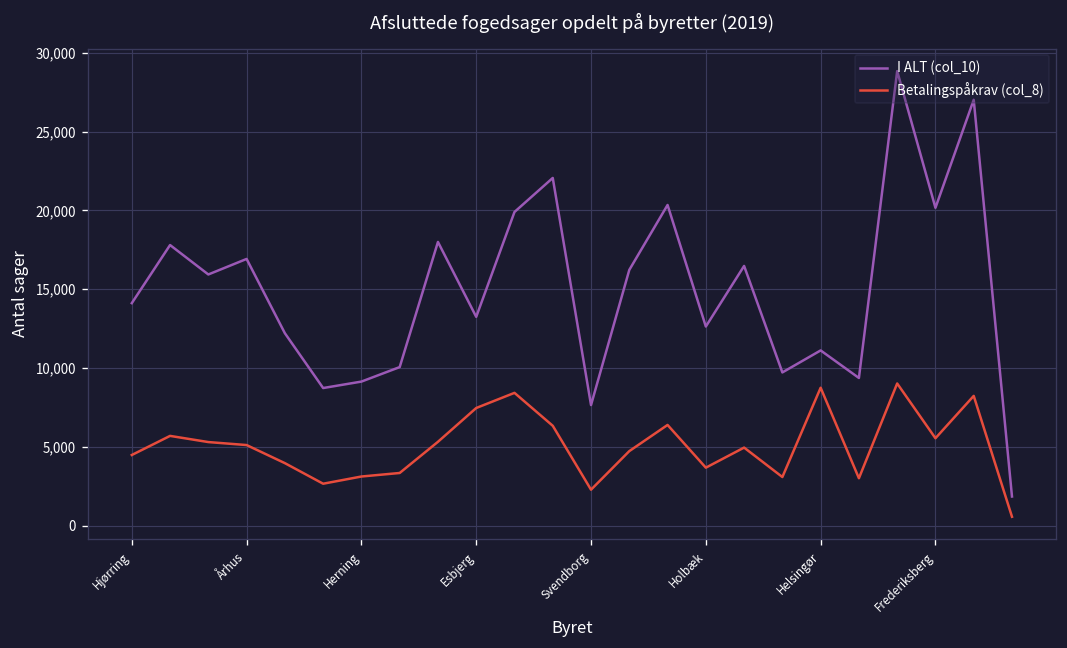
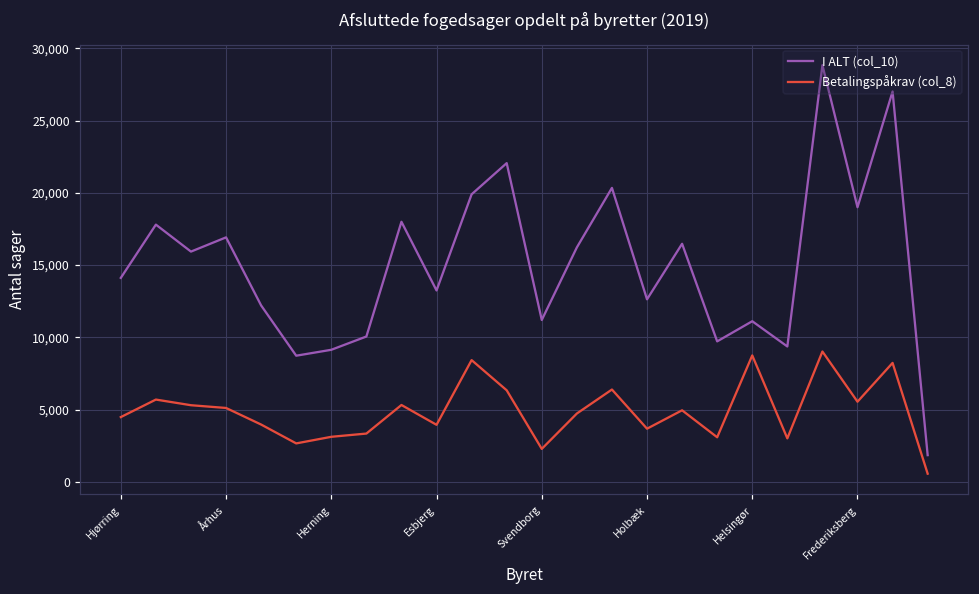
  {
    "I ALT (col_10)": {
      "Hjørring": "14,100",
      "Århus": "16,900",
      "Herning": "9,100",
      "Esbjerg": "13,200",
-     "Svendborg": "7,600",
+     "Svendborg": "11,200",
      "Holbæk": "12,600",
      "Helsingør": "11,100",
-     "Frederiksberg": "20,200"
+     "Frederiksberg": "19,000"
    },
    "Betalingspåkrav (col_8)": {
      "Hjørring": "4,500",
      "Århus": "5,100",
      "Herning": "3,100",
-     "Esbjerg": "7,500",
+     "Esbjerg": "3,900",
      "Svendborg": "2,300",
      "Holbæk": "3,700",
      "Helsingør": "8,700",
      "Frederiksberg": "5,500"
    }
  }
